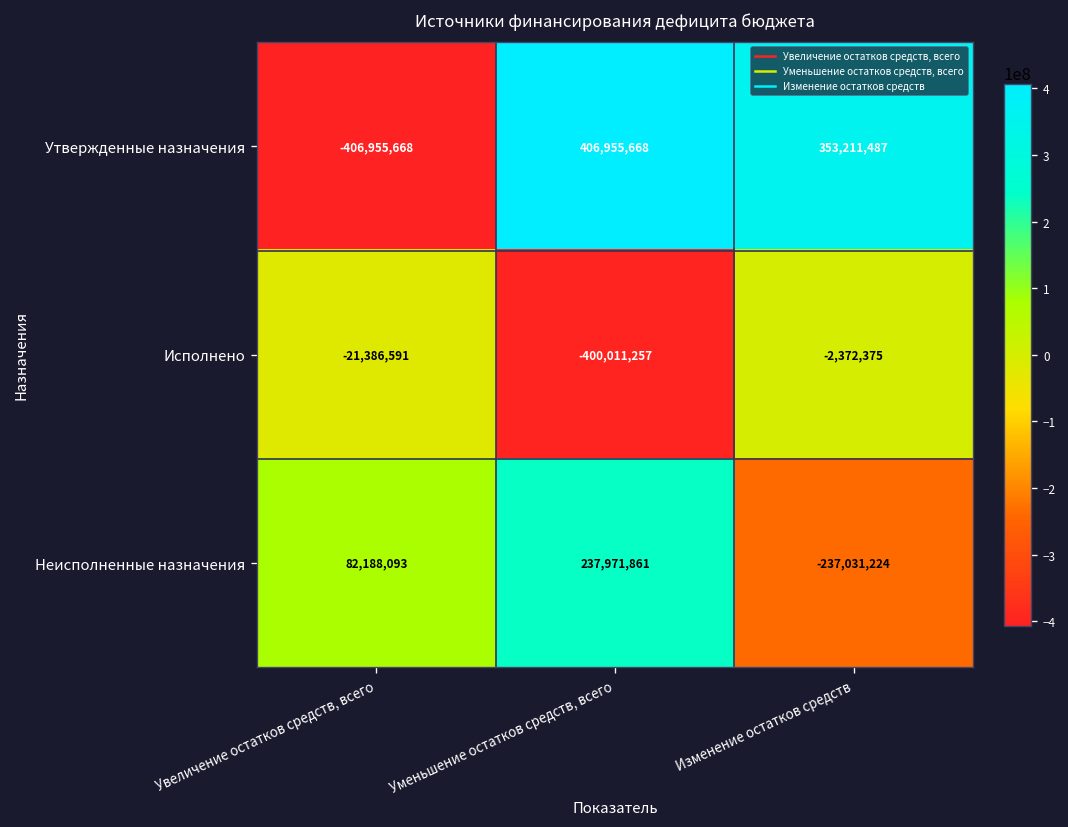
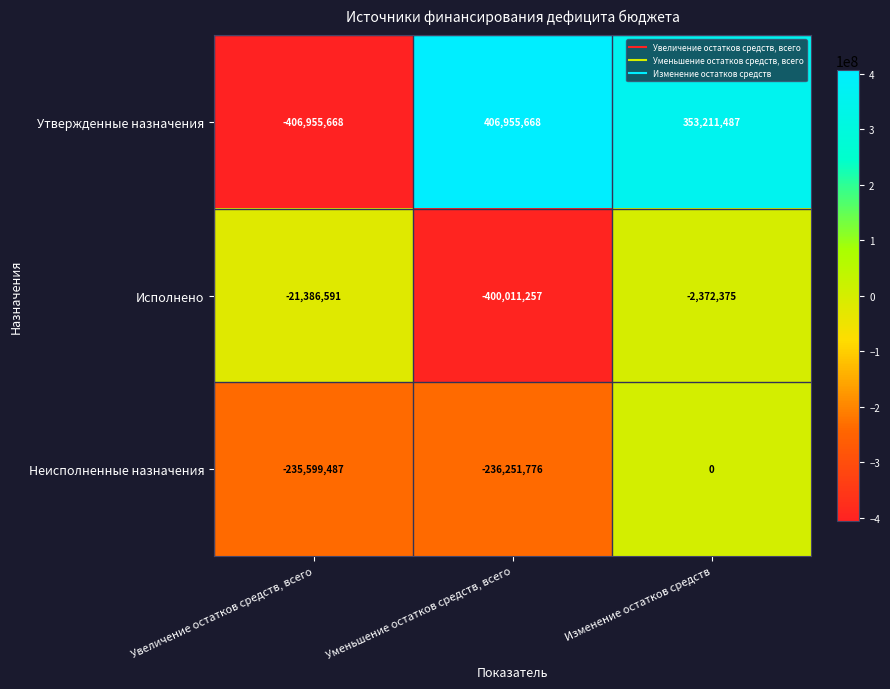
  {
    "Утвержденные назначения": {
      "Увеличение остатков средств, всего": "-406,955,668",
      "Уменьшение остатков средств, всего": "406,955,668",
      "Изменение остатков средств": "353,211,487"
    },
    "Исполнено": {
      "Увеличение остатков средств, всего": "-21,386,591",
      "Уменьшение остатков средств, всего": "-400,011,257",
      "Изменение остатков средств": "-2,372,375"
    },
    "Неисполненные назначения": {
-     "Увеличение остатков средств, всего": "82,188,093",
-     "Уменьшение остатков средств, всего": "237,971,861",
-     "Изменение остатков средств": "-237,031,224"
+     "Увеличение остатков средств, всего": "-235,599,487",
+     "Уменьшение остатков средств, всего": "-236,251,776",
+     "Изменение остатков средств": "0"
    }
  }
